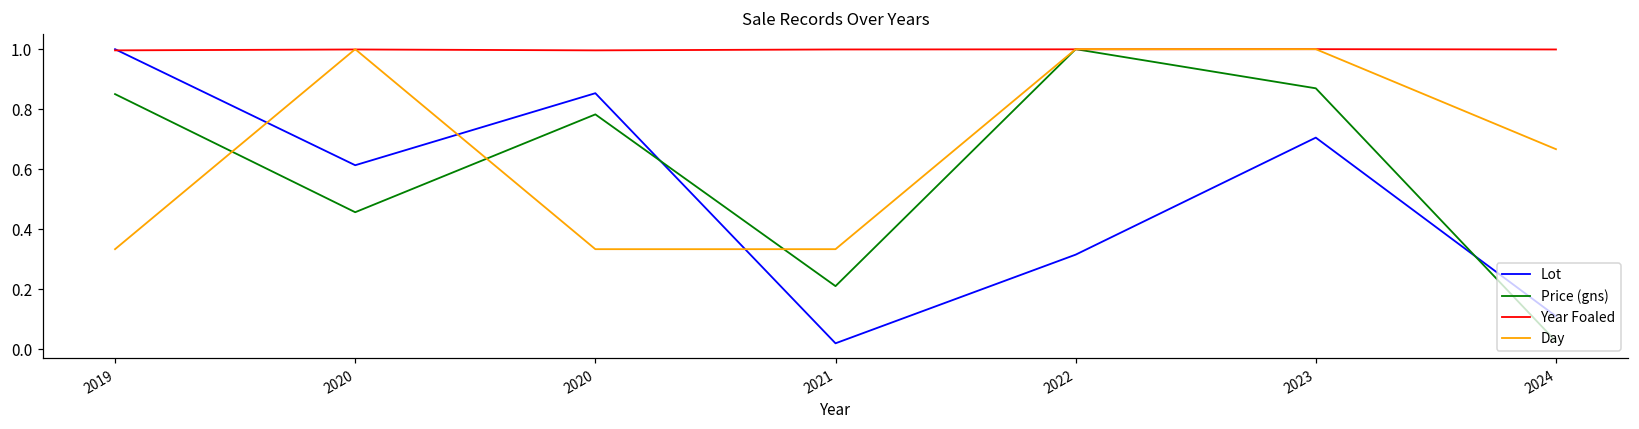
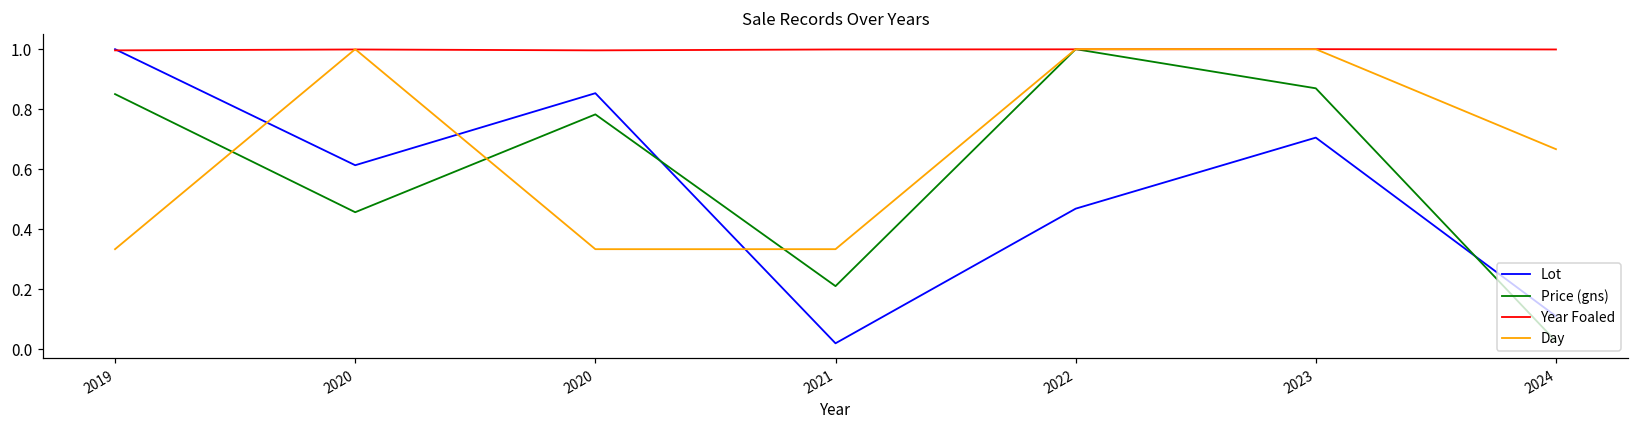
  {
    "Lot": {
      "2021": 0.02,
-     "2022": 0.32,
+     "2022": 0.47,
      "2023": 0.71
    },
    "Price (gns)": {
      "2019": 0.85,
      "2021": 0.21,
      "2023": 0.87
    },
    "Year Foaled": {
      "2021": 1.00,
      "2024": 1.00
    },
    "Day": {
      "2019": 0.33,
      "2021": 0.33,
      "2024": 0.67
    }
  }
